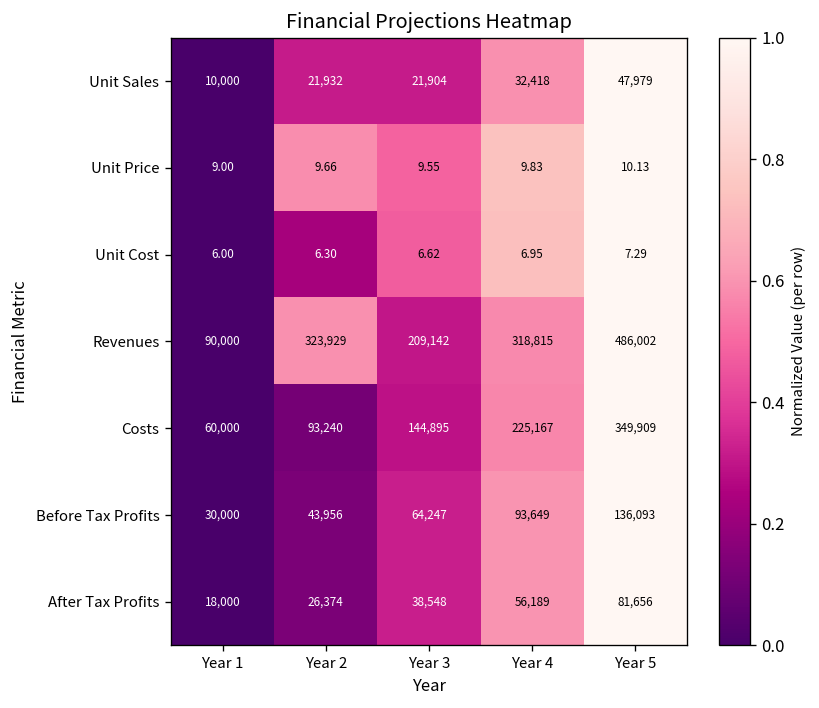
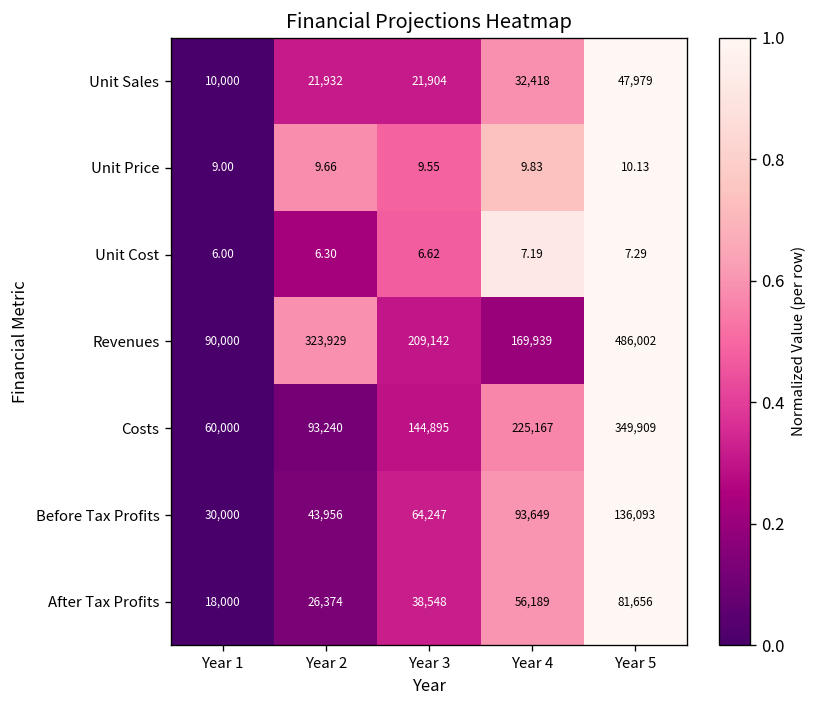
  {
    "Unit Sales": {
      "Year 1": "10,000",
      "Year 2": "21,932",
      "Year 3": "21,904",
      "Year 4": "32,418",
      "Year 5": "47,979"
    },
    "Unit Price": {
      "Year 1": "9.00",
      "Year 2": "9.66",
      "Year 3": "9.55",
      "Year 4": "9.83",
      "Year 5": "10.13"
    },
    "Unit Cost": {
      "Year 1": "6.00",
      "Year 2": "6.30",
      "Year 3": "6.62",
-     "Year 4": "6.95",
+     "Year 4": "7.19",
      "Year 5": "7.29"
    },
    "Revenues": {
      "Year 1": "90,000",
      "Year 2": "323,929",
      "Year 3": "209,142",
-     "Year 4": "318,815",
+     "Year 4": "169,939",
      "Year 5": "486,002"
    },
    "Costs": {
      "Year 1": "60,000",
      "Year 2": "93,240",
      "Year 3": "144,895",
      "Year 4": "225,167",
      "Year 5": "349,909"
    },
    "Before Tax Profits": {
      "Year 1": "30,000",
      "Year 2": "43,956",
      "Year 3": "64,247",
      "Year 4": "93,649",
      "Year 5": "136,093"
    },
    "After Tax Profits": {
      "Year 1": "18,000",
      "Year 2": "26,374",
      "Year 3": "38,548",
      "Year 4": "56,189",
      "Year 5": "81,656"
    }
  }
